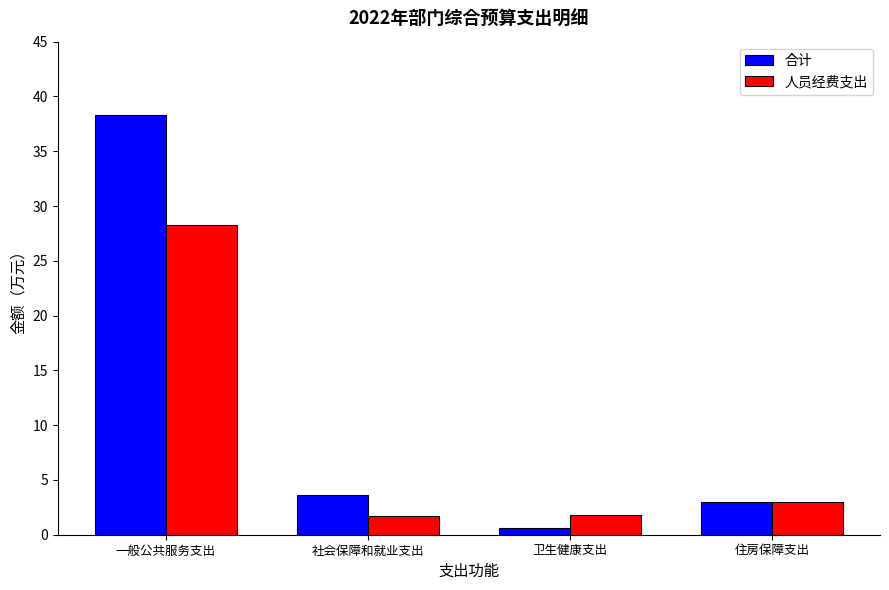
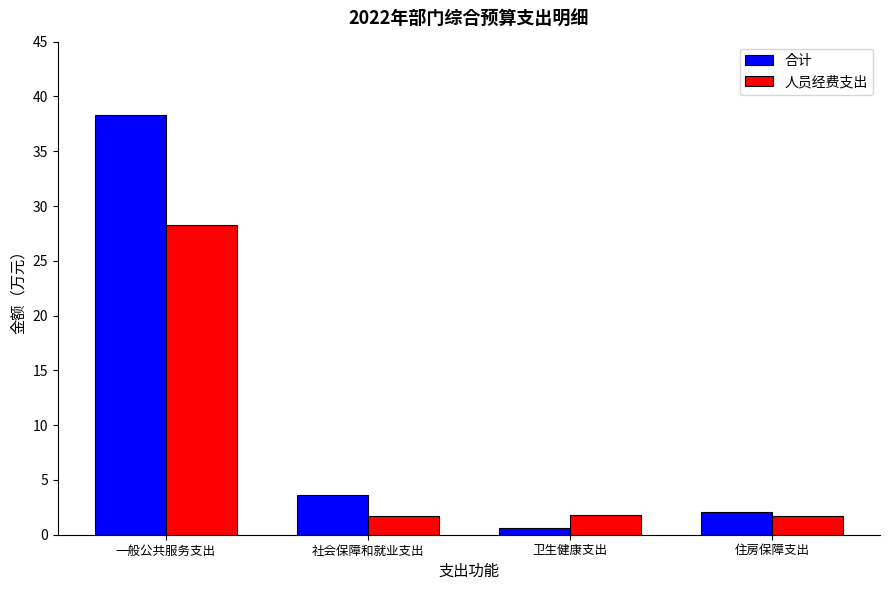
  {
    "合计": {
      "一般公共服务支出": 38.3,
      "社会保障和就业支出": 3.6,
      "卫生健康支出": 0.6,
-     "住房保障支出": 3.0
+     "住房保障支出": 2.1
    },
    "人员经费支出": {
      "一般公共服务支出": 28.2,
      "社会保障和就业支出": 1.7,
      "卫生健康支出": 1.8,
-     "住房保障支出": 3.0
+     "住房保障支出": 1.7
    }
  }
